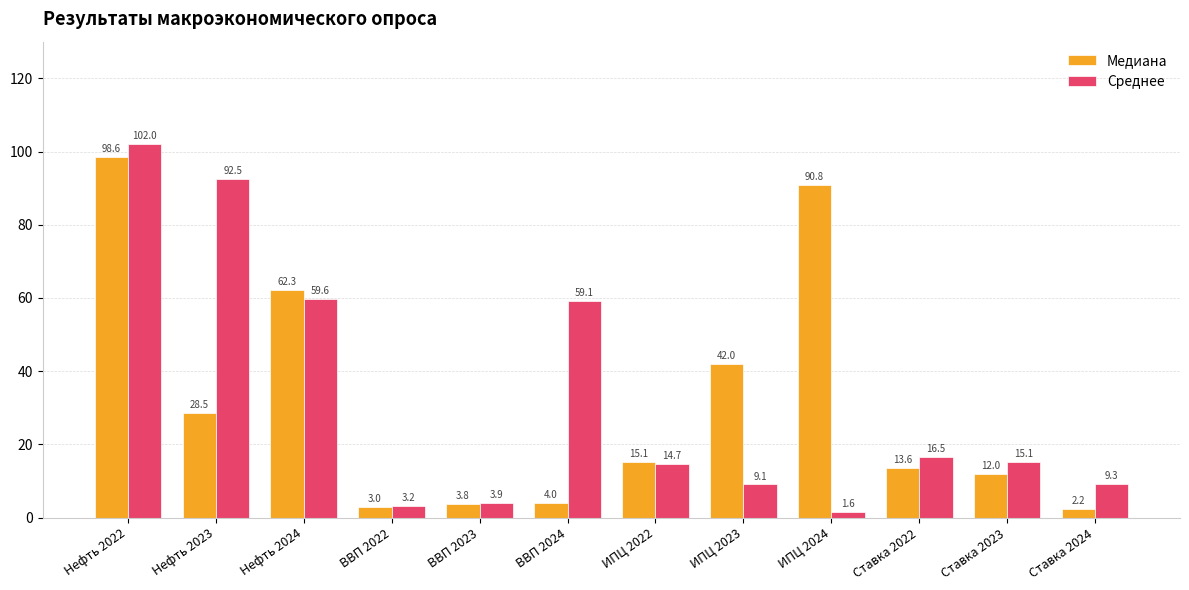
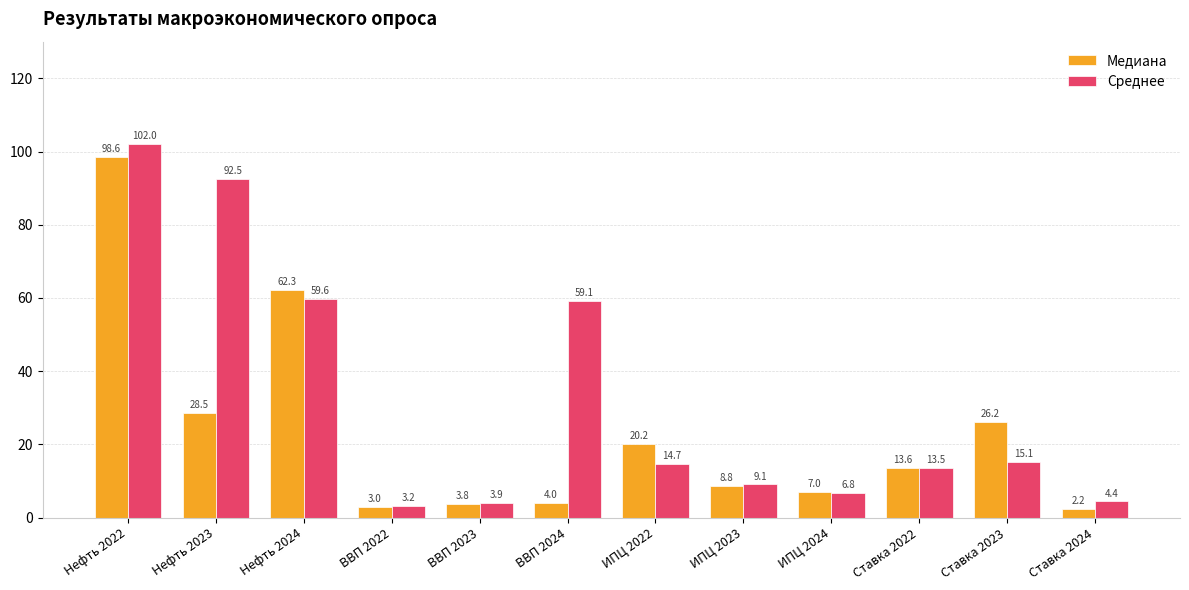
  {
    "Медиана": {
      "Нефть 2022": 98.6,
      "Нефть 2023": 28.5,
      "Нефть 2024": 62.3,
      "ВВП 2022": 3.0,
      "ВВП 2023": 3.8,
      "ВВП 2024": 4.0,
-     "ИПЦ 2022": 15.1,
-     "ИПЦ 2023": 42.0,
-     "ИПЦ 2024": 90.8,
+     "ИПЦ 2022": 20.2,
+     "ИПЦ 2023": 8.8,
+     "ИПЦ 2024": 7.0,
      "Ставка 2022": 13.6,
-     "Ставка 2023": 12.0,
+     "Ставка 2023": 26.2,
      "Ставка 2024": 2.2
    },
    "Среднее": {
      "Нефть 2022": 102.0,
      "Нефть 2023": 92.5,
      "Нефть 2024": 59.6,
      "ВВП 2022": 3.2,
      "ВВП 2023": 3.9,
      "ВВП 2024": 59.1,
      "ИПЦ 2022": 14.7,
      "ИПЦ 2023": 9.1,
-     "ИПЦ 2024": 1.6,
-     "Ставка 2022": 16.5,
+     "ИПЦ 2024": 6.8,
+     "Ставка 2022": 13.5,
      "Ставка 2023": 15.1,
-     "Ставка 2024": 9.3
+     "Ставка 2024": 4.4
    }
  }
